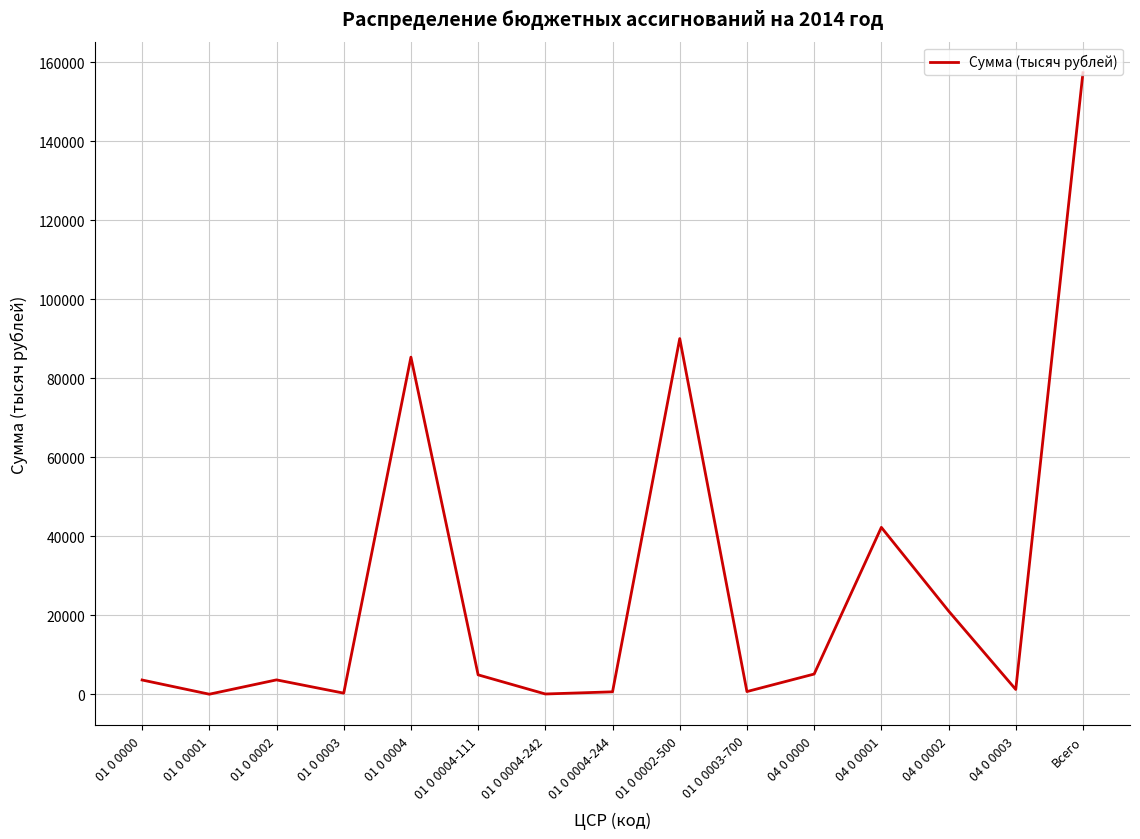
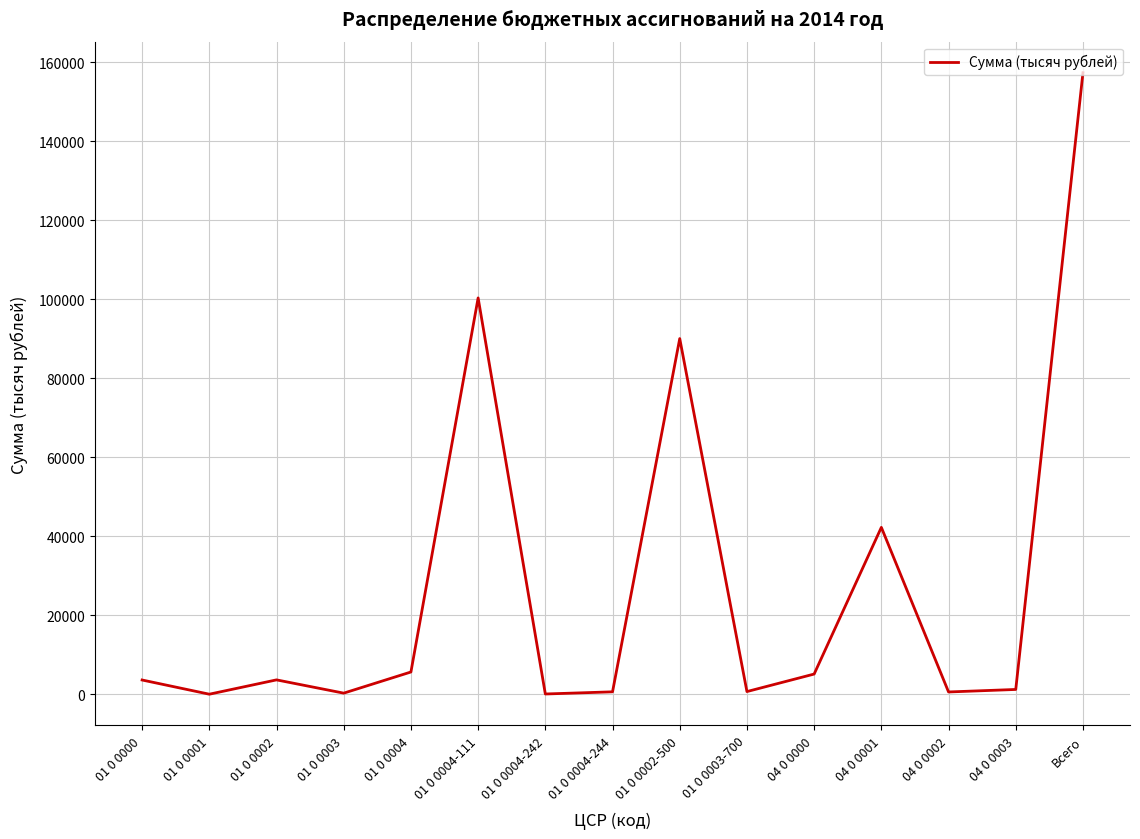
  {
    "01 0 0000": 4000,
    "01 0 0001": 0,
    "01 0 0002": 4000,
    "01 0 0003": 0,
-   "01 0 0004": 85000,
-   "01 0 0004-111": 5000,
+   "01 0 0004": 6000,
+   "01 0 0004-111": 100000,
    "01 0 0004-242": 0,
    "01 0 0004-244": 1000,
    "01 0 0002-500": 90000,
    "01 0 0003-700": 1000,
    "04 0 0000": 5000,
    "04 0 0001": 42000,
-   "04 0 0002": 21000,
+   "04 0 0002": 1000,
    "04 0 0003": 1000
  }
